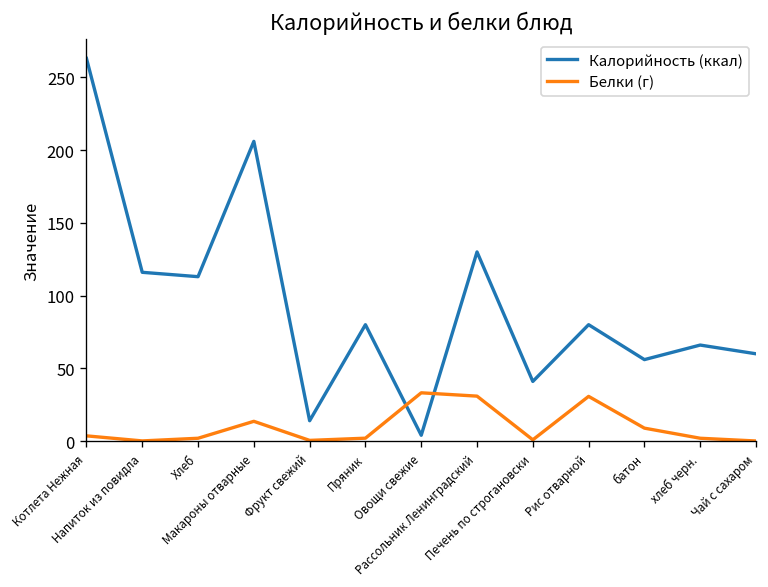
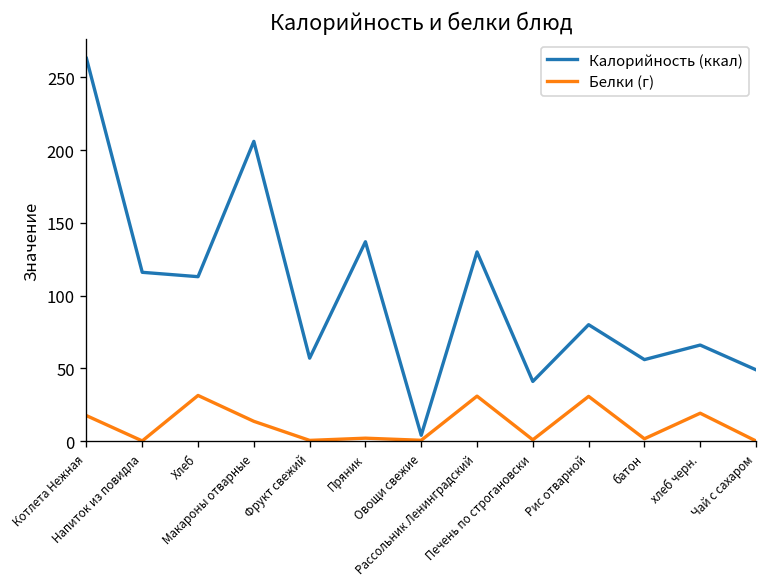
  {
    "Калорийность (ккал)": {
      "Котлета Нежная": 263,
      "Напиток из повидла": 116,
      "Хлеб": 113,
      "Макароны отварные": 206,
-     "Фрукт свежий": 14,
-     "Пряник": 80,
+     "Фрукт свежий": 57,
+     "Пряник": 137,
      "Овощи свежие": 4,
      "Рассольник Ленинградский": 130,
      "Печень по строгановски": 41,
      "Рис отварной": 80,
      "батон": 56,
      "хлеб черн.": 66,
-     "Чай с сахаром": 60
+     "Чай с сахаром": 49
    },
    "Белки (г)": {
-     "Котлета Нежная": 4,
+     "Котлета Нежная": 18,
      "Напиток из повидла": 0,
-     "Хлеб": 2,
+     "Хлеб": 31,
      "Макароны отварные": 14,
      "Фрукт свежий": 0,
      "Пряник": 2,
-     "Овощи свежие": 33,
+     "Овощи свежие": 1,
      "Рассольник Ленинградский": 31,
      "Печень по строгановски": 1,
      "Рис отварной": 31,
-     "батон": 9,
-     "хлеб черн.": 2,
+     "батон": 2,
+     "хлеб черн.": 19,
      "Чай с сахаром": 0
    }
  }
